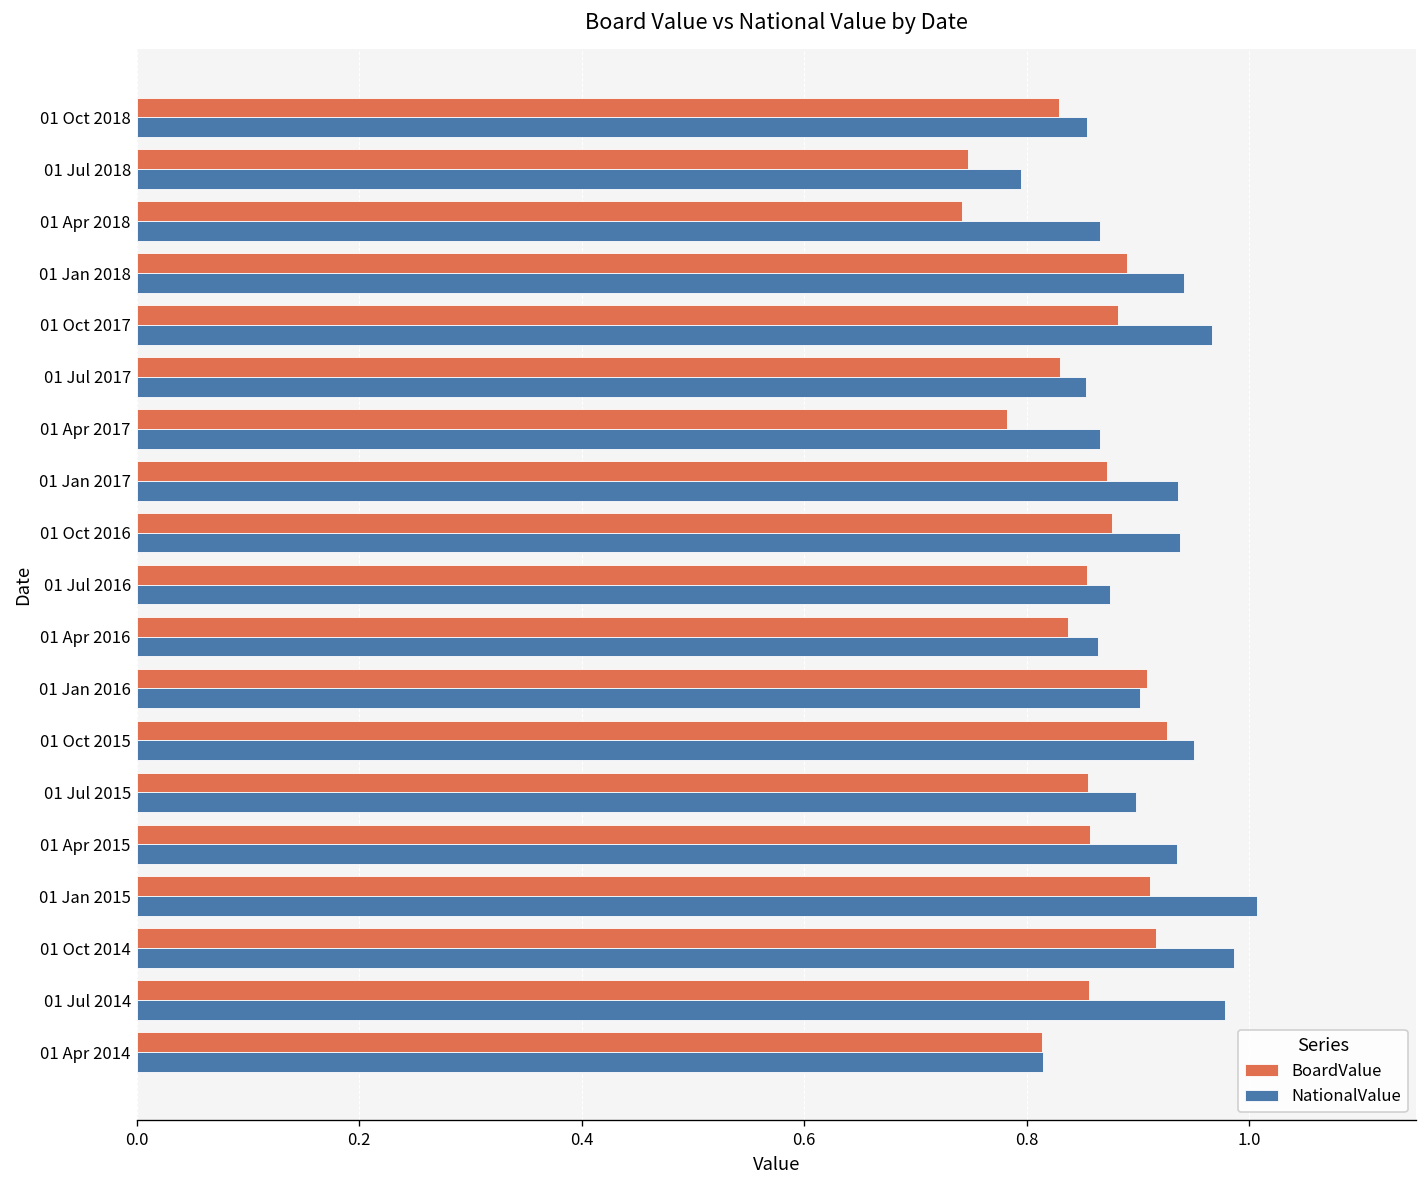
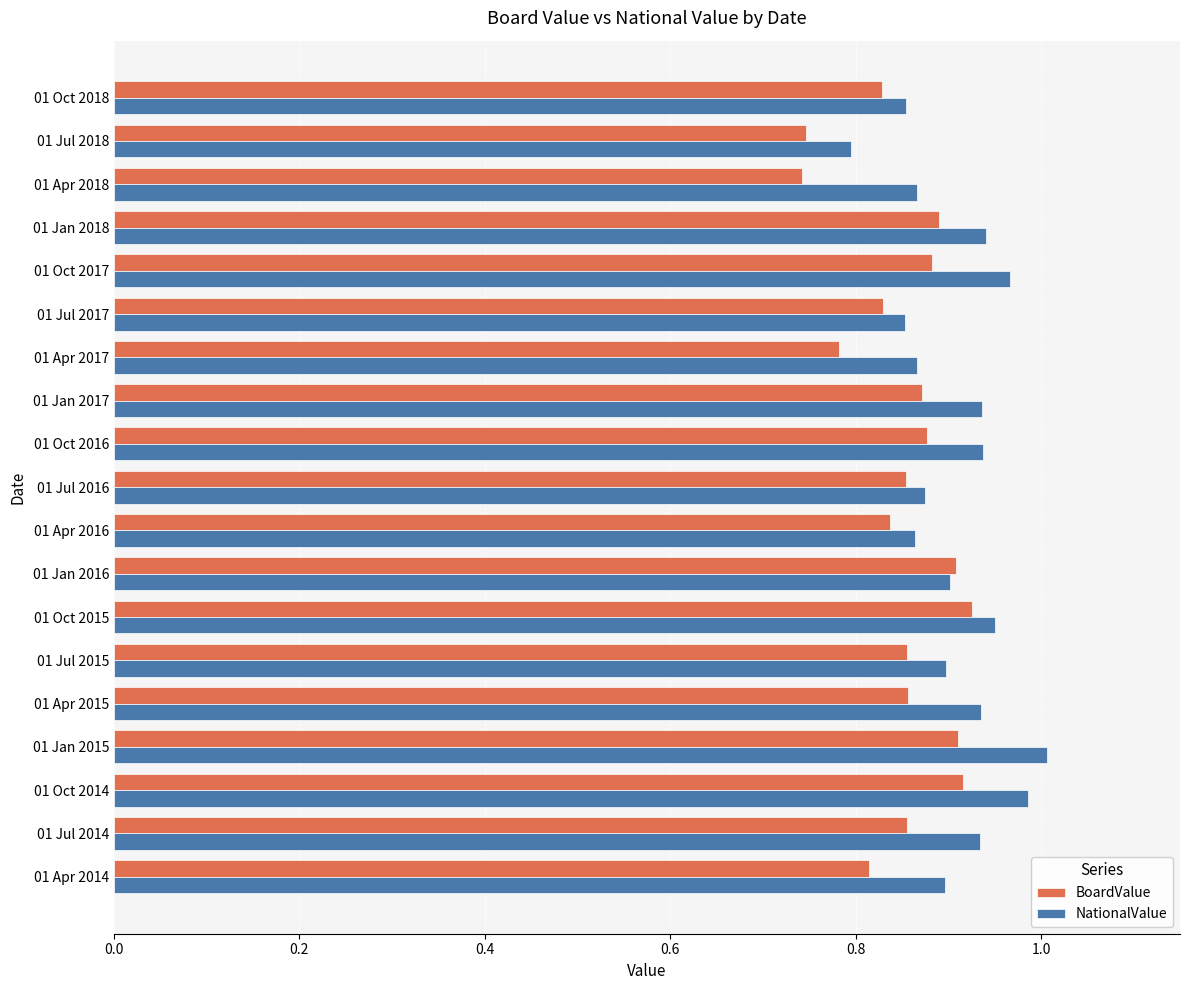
  {
    "BoardValue": {
      "01 Oct 2018": 0.83,
      "01 Jul 2018": 0.75,
      "01 Apr 2018": 0.74,
      "01 Jan 2018": 0.89,
      "01 Oct 2017": 0.88,
      "01 Jul 2017": 0.83,
      "01 Apr 2017": 0.78,
      "01 Jan 2017": 0.87,
      "01 Oct 2016": 0.88,
      "01 Jul 2016": 0.85,
      "01 Apr 2016": 0.84,
      "01 Jan 2016": 0.91,
      "01 Oct 2015": 0.93,
      "01 Jul 2015": 0.86,
      "01 Apr 2015": 0.86,
      "01 Jan 2015": 0.91,
      "01 Oct 2014": 0.92,
      "01 Jul 2014": 0.86,
      "01 Apr 2014": 0.81
    },
    "NationalValue": {
      "01 Oct 2018": 0.85,
      "01 Jul 2018": 0.80,
      "01 Apr 2018": 0.87,
      "01 Jan 2018": 0.94,
      "01 Oct 2017": 0.97,
      "01 Jul 2017": 0.85,
      "01 Apr 2017": 0.87,
      "01 Jan 2017": 0.94,
      "01 Oct 2016": 0.94,
      "01 Jul 2016": 0.88,
      "01 Apr 2016": 0.86,
      "01 Jan 2016": 0.90,
      "01 Oct 2015": 0.95,
      "01 Jul 2015": 0.90,
      "01 Apr 2015": 0.94,
      "01 Jan 2015": 1.01,
      "01 Oct 2014": 0.99,
-     "01 Jul 2014": 0.98,
-     "01 Apr 2014": 0.82
+     "01 Jul 2014": 0.93,
+     "01 Apr 2014": 0.90
    }
  }
